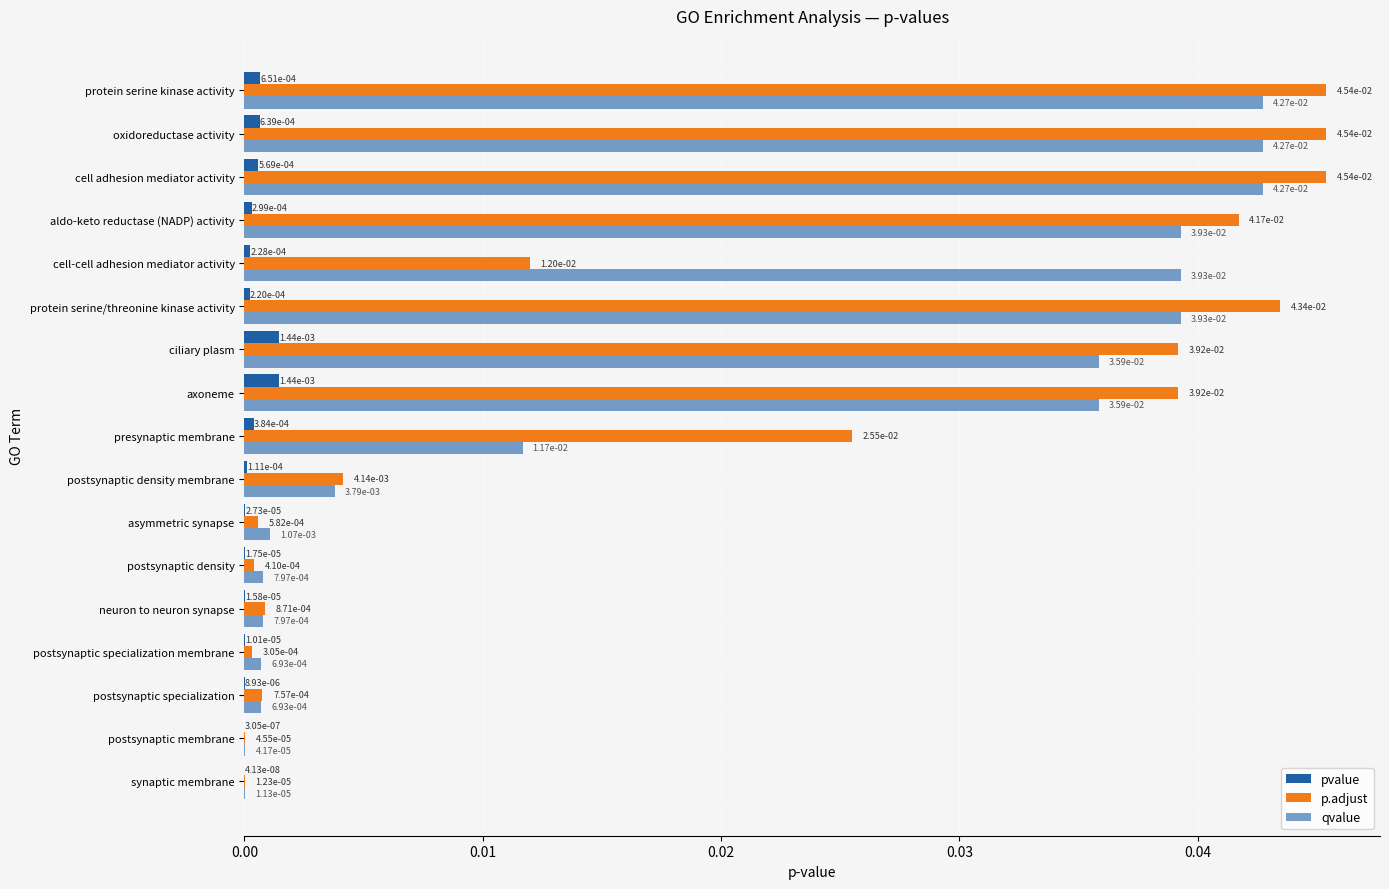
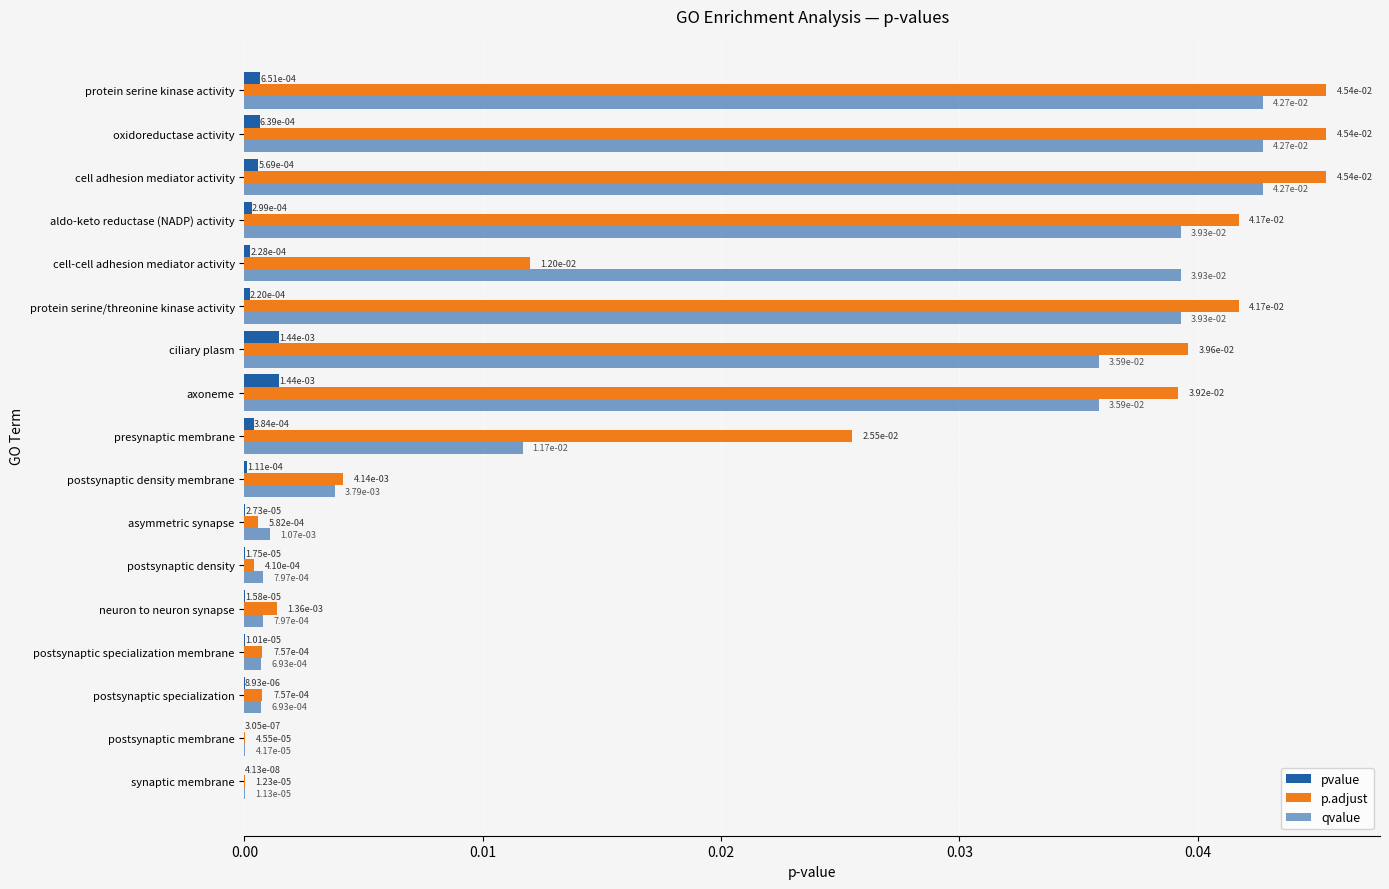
  {
    "p.adjust": {
      "protein serine kinase activity": "4.54e-02",
      "oxidoreductase activity": "4.54e-02",
      "cell adhesion mediator activity": "4.54e-02",
      "aldo-keto reductase (NADP) activity": "4.17e-02",
      "cell-cell adhesion mediator activity": "1.20e-02",
-     "protein serine/threonine kinase activity": "4.34e-02",
-     "ciliary plasm": "3.92e-02",
+     "protein serine/threonine kinase activity": "4.17e-02",
+     "ciliary plasm": "3.96e-02",
      "axoneme": "3.92e-02",
      "presynaptic membrane": "2.55e-02",
      "postsynaptic density membrane": "3.79e-03",
-     "neuron to neuron synapse": "8.71e-04",
-     "postsynaptic specialization membrane": "3.05e-04",
+     "neuron to neuron synapse": "1.36e-03",
+     "postsynaptic specialization membrane": "7.57e-04",
      "postsynaptic specialization": "7.57e-04",
      "postsynaptic membrane": "4.55e-05",
      "synaptic membrane": "1.23e-05"
    }
  }
